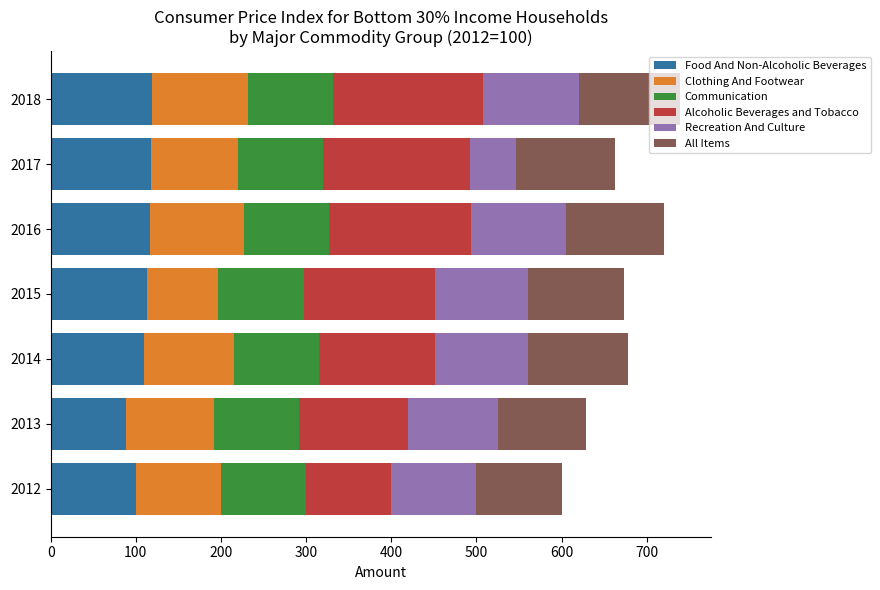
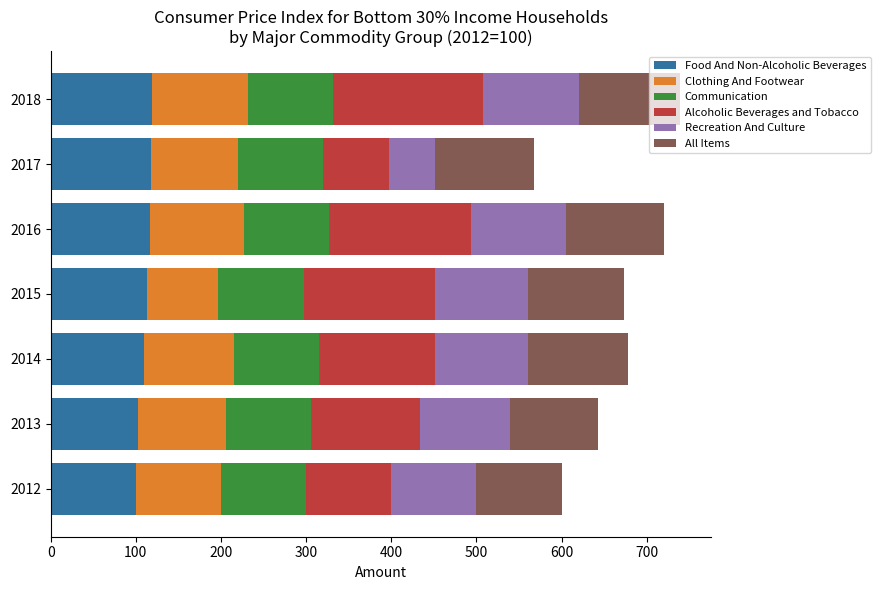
  {
    "Food And Non-Alcoholic Beverages": {
      "2018": 120,
      "2017": 120,
      "2016": 120,
      "2015": 110,
      "2014": 110,
-     "2013": 90,
+     "2013": 100,
      "2012": 100
    },
    "Clothing And Footwear": {
      "2018": 110,
      "2017": 100,
      "2016": 110,
      "2015": 80,
      "2014": 110,
      "2013": 100,
      "2012": 100
    },
    "Communication": {
      "2018": 100,
      "2017": 100,
      "2016": 100,
      "2015": 100,
      "2014": 100,
      "2013": 100,
      "2012": 100
    },
    "Alcoholic Beverages and Tobacco": {
      "2018": 180,
-     "2017": 170,
+     "2017": 80,
      "2016": 170,
      "2015": 150,
      "2014": 140,
      "2013": 130,
      "2012": 100
    },
    "Recreation And Culture": {
      "2018": 110,
      "2017": 50,
      "2016": 110,
      "2015": 110,
      "2014": 110,
      "2013": 110,
      "2012": 100
    },
    "All Items": {
      "2017": 120,
      "2016": 120,
      "2015": 110,
      "2014": 120,
      "2013": 100,
      "2012": 100
    }
  }
